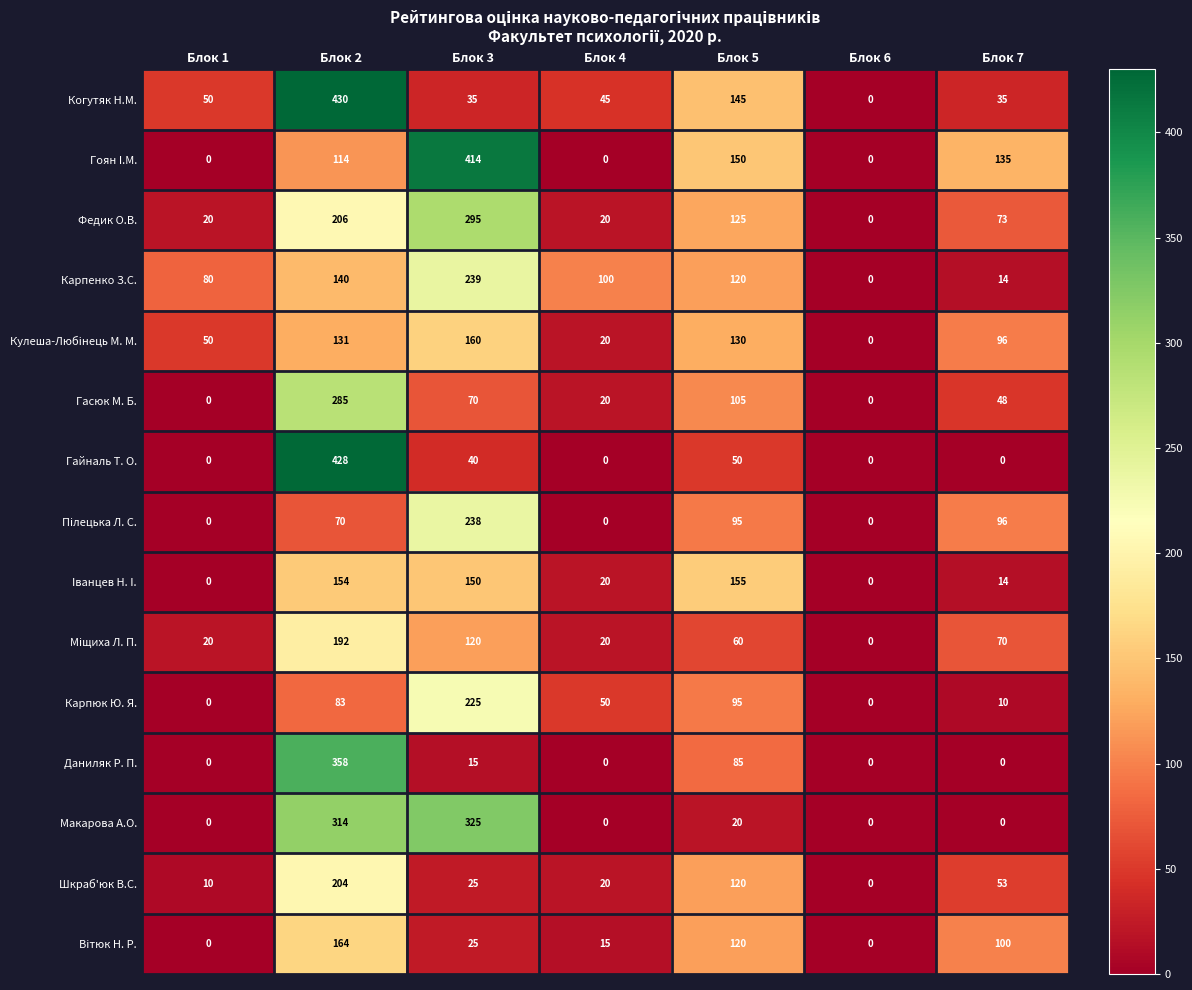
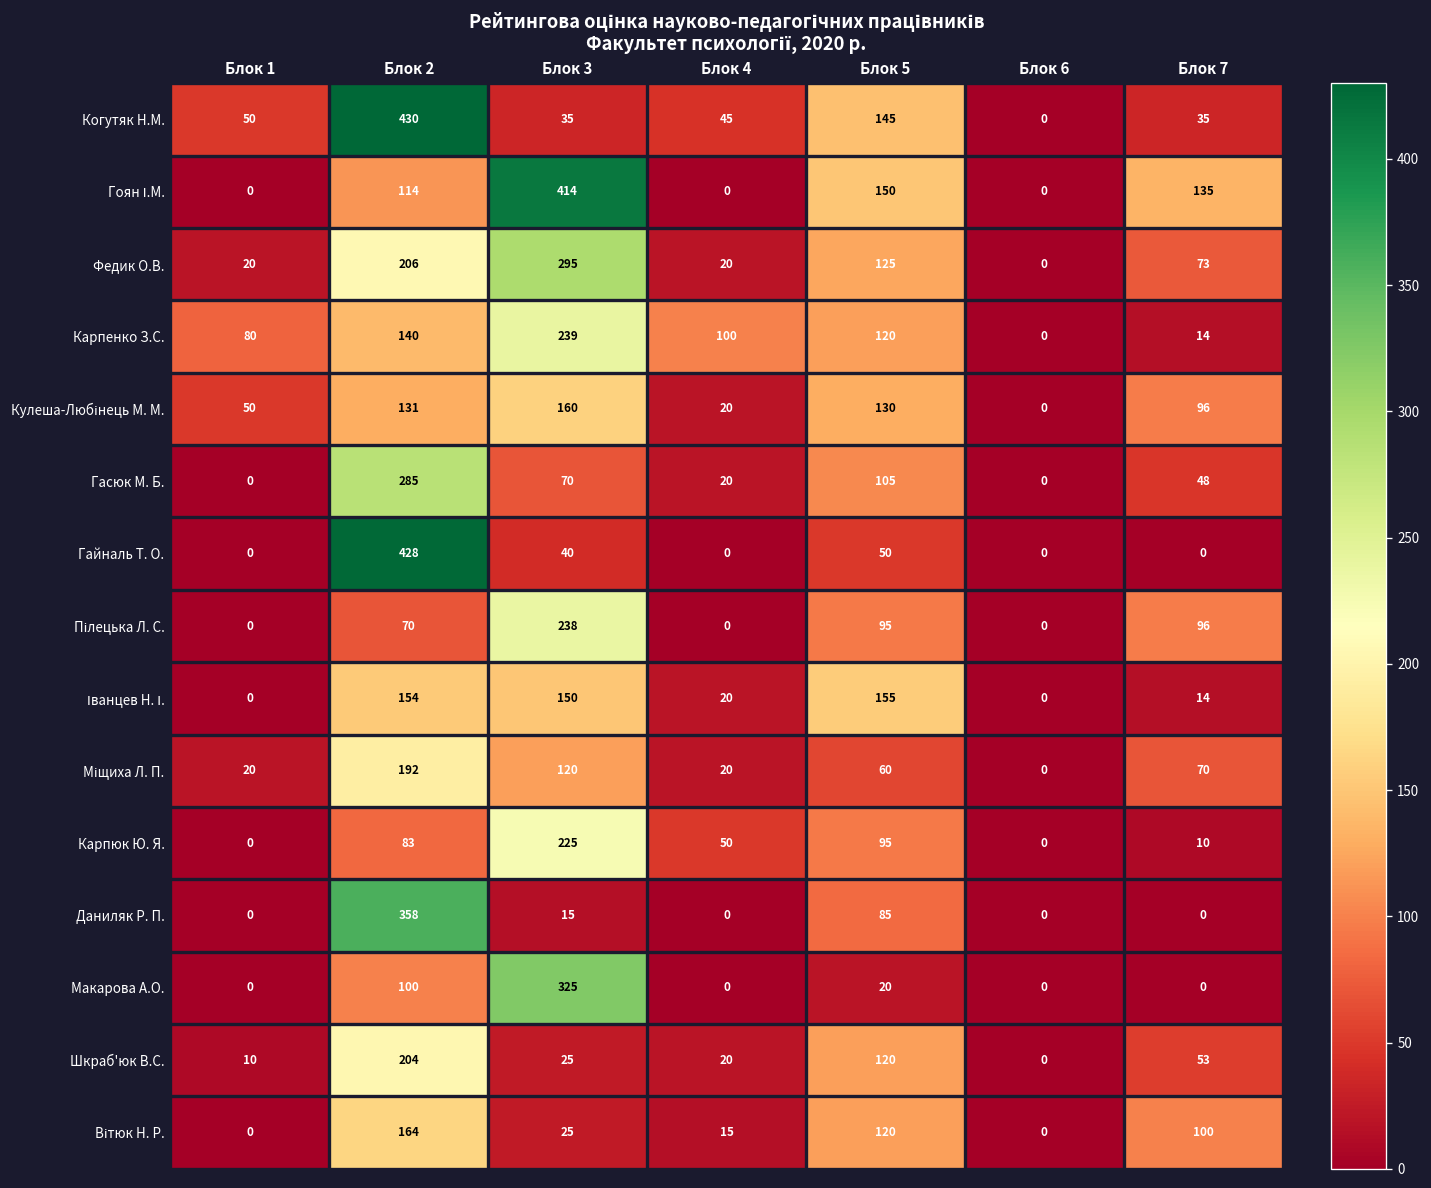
  {
    "Когутяк Н.М.": {
      "Блок 1": 50,
      "Блок 2": 430,
      "Блок 3": 35,
      "Блок 4": 45,
      "Блок 5": 145,
      "Блок 6": 0,
      "Блок 7": 35
    },
    "Гоян І.М.": {
      "Блок 1": 0,
      "Блок 2": 114,
      "Блок 3": 414,
      "Блок 4": 0,
      "Блок 5": 150,
      "Блок 6": 0,
      "Блок 7": 135
    },
    "Федик О.В.": {
      "Блок 1": 20,
      "Блок 2": 206,
      "Блок 3": 295,
      "Блок 4": 20,
      "Блок 5": 125,
      "Блок 6": 0,
      "Блок 7": 73
    },
    "Карпенко З.С.": {
      "Блок 1": 80,
      "Блок 2": 140,
      "Блок 3": 239,
      "Блок 4": 100,
      "Блок 5": 120,
      "Блок 6": 0,
      "Блок 7": 14
    },
    "Кулеша-Любінець М. М.": {
      "Блок 1": 50,
      "Блок 2": 131,
      "Блок 3": 160,
      "Блок 4": 20,
      "Блок 5": 130,
      "Блок 6": 0,
      "Блок 7": 96
    },
    "Гасюк М. Б.": {
      "Блок 1": 0,
      "Блок 2": 285,
      "Блок 3": 70,
      "Блок 4": 20,
      "Блок 5": 105,
      "Блок 6": 0,
      "Блок 7": 48
    },
    "Гайналь Т. О.": {
      "Блок 1": 0,
      "Блок 2": 428,
      "Блок 3": 40,
      "Блок 4": 0,
      "Блок 5": 50,
      "Блок 6": 0,
      "Блок 7": 0
    },
    "Пілецька Л. С.": {
      "Блок 1": 0,
      "Блок 2": 70,
      "Блок 3": 238,
      "Блок 4": 0,
      "Блок 5": 95,
      "Блок 6": 0,
      "Блок 7": 96
    },
    "Іванцев Н. І.": {
      "Блок 1": 0,
      "Блок 2": 154,
      "Блок 3": 150,
      "Блок 4": 20,
      "Блок 5": 155,
      "Блок 6": 0,
      "Блок 7": 14
    },
    "Міщиха Л. П.": {
      "Блок 1": 20,
      "Блок 2": 192,
      "Блок 3": 120,
      "Блок 4": 20,
      "Блок 5": 60,
      "Блок 6": 0,
      "Блок 7": 70
    },
    "Карпюк Ю. Я.": {
      "Блок 1": 0,
      "Блок 2": 83,
      "Блок 3": 225,
      "Блок 4": 50,
      "Блок 5": 95,
      "Блок 6": 0,
      "Блок 7": 10
    },
    "Даниляк Р. П.": {
      "Блок 1": 0,
      "Блок 2": 358,
      "Блок 3": 15,
      "Блок 4": 0,
      "Блок 5": 85,
      "Блок 6": 0,
      "Блок 7": 0
    },
    "Макарова А.О.": {
      "Блок 1": 0,
-     "Блок 2": 314,
+     "Блок 2": 100,
      "Блок 3": 325,
      "Блок 4": 0,
      "Блок 5": 20,
      "Блок 6": 0,
      "Блок 7": 0
    },
    "Шкраб'юк В.С.": {
      "Блок 1": 10,
      "Блок 2": 204,
      "Блок 3": 25,
      "Блок 4": 20,
      "Блок 5": 120,
      "Блок 6": 0,
      "Блок 7": 53
    },
    "Вітюк Н. Р.": {
      "Блок 1": 0,
      "Блок 2": 164,
      "Блок 3": 25,
      "Блок 4": 15,
      "Блок 5": 120,
      "Блок 6": 0,
      "Блок 7": 100
    }
  }
